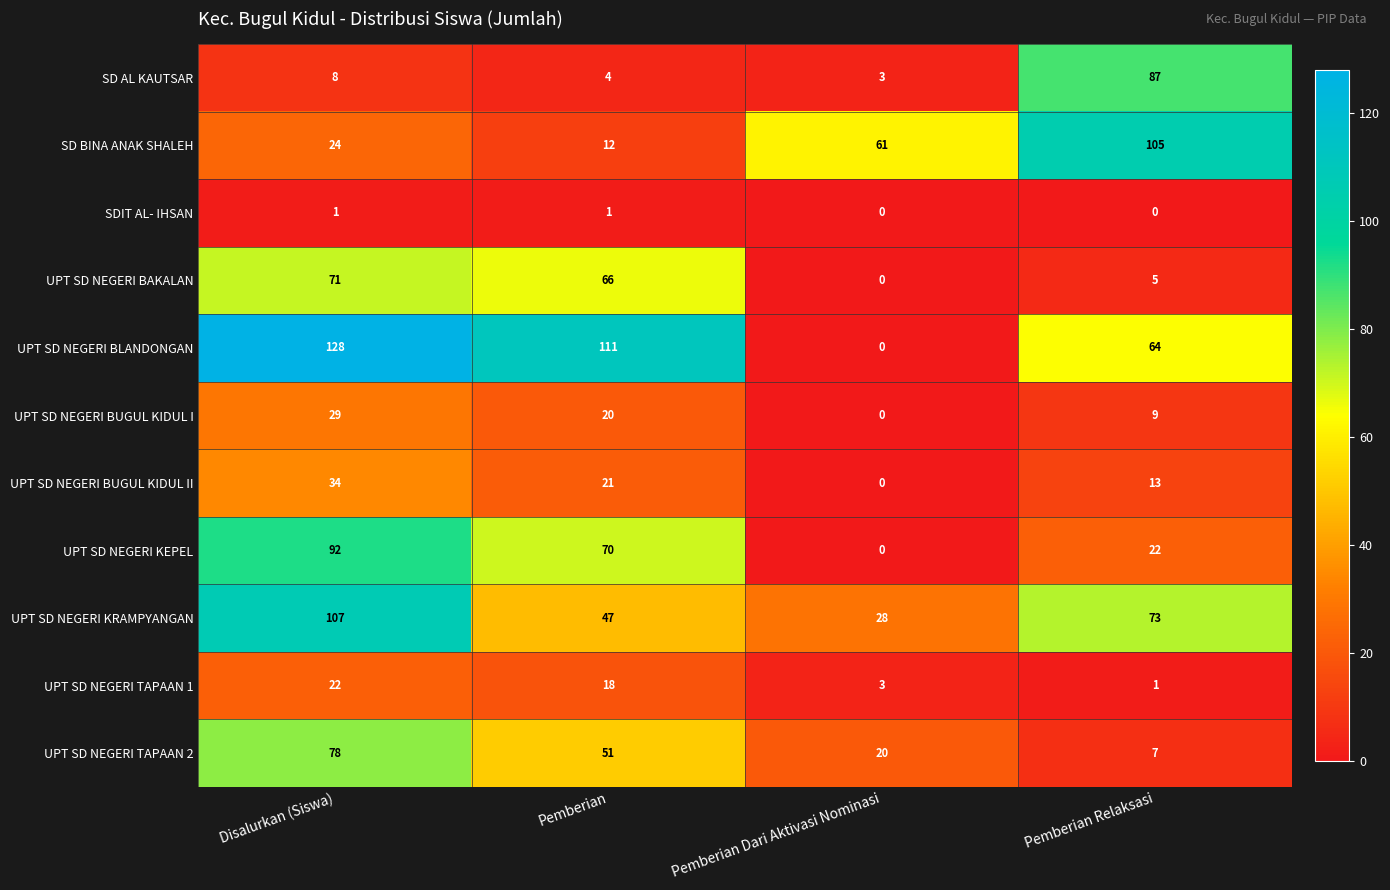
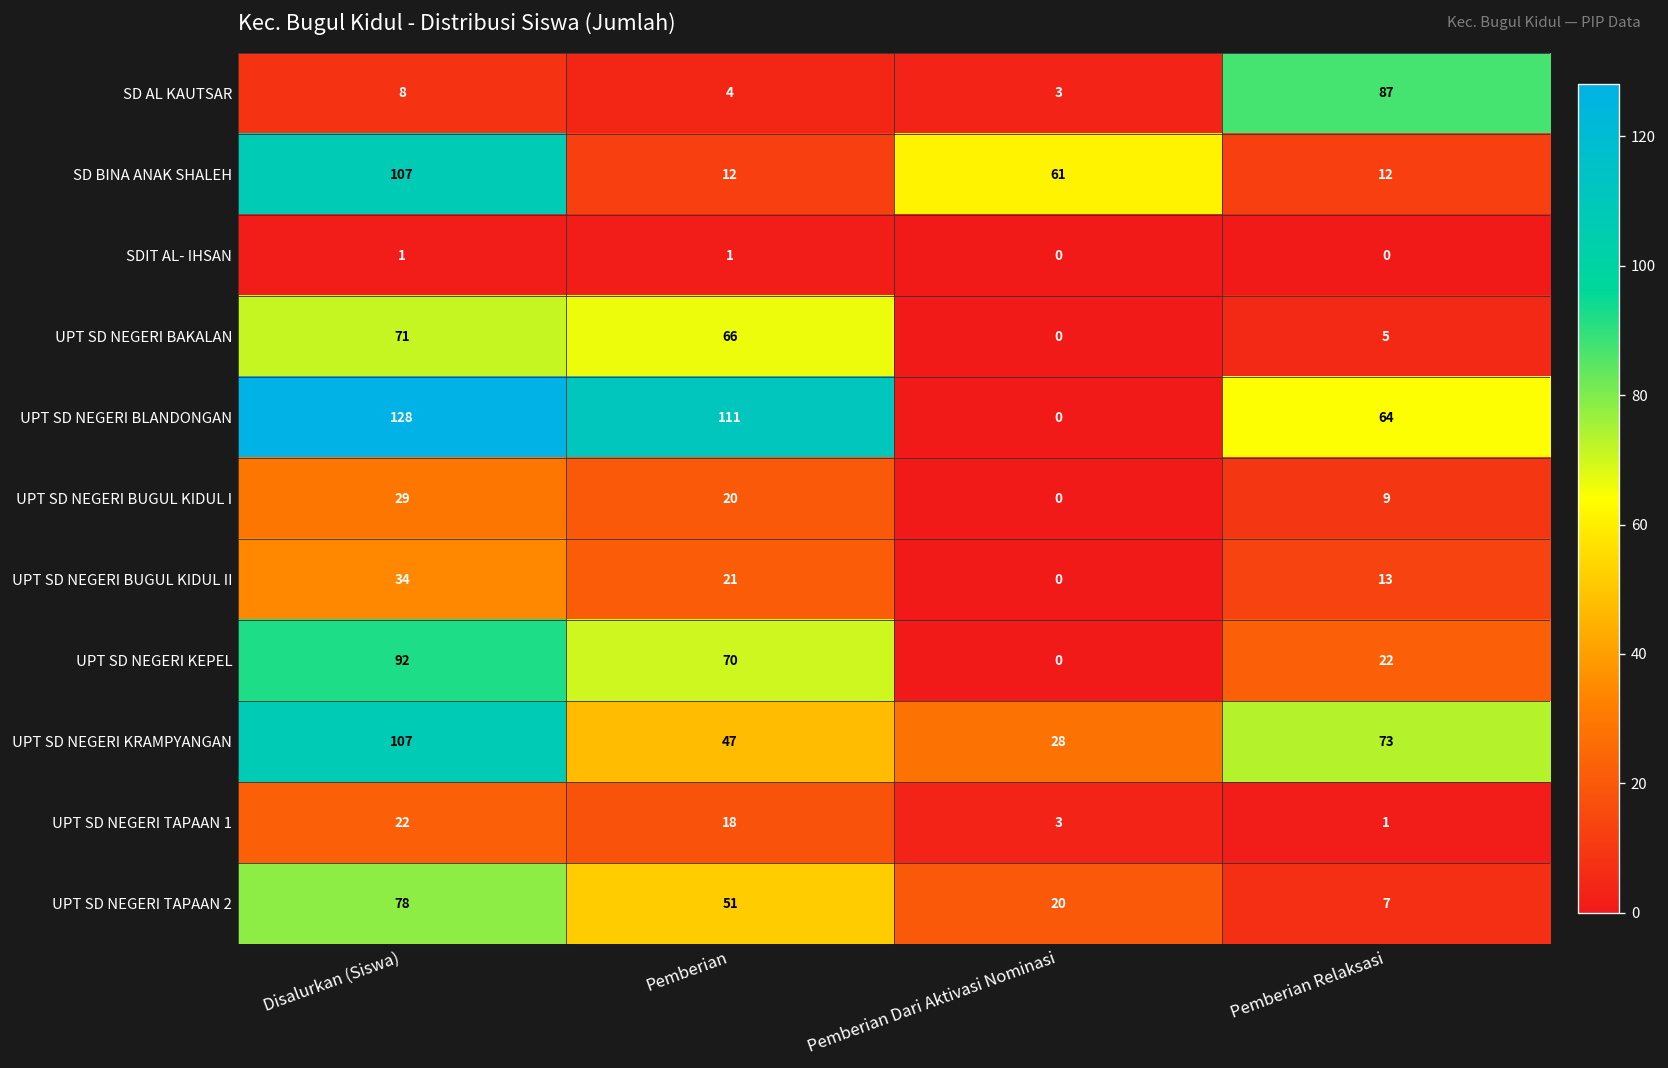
  {
    "SD AL KAUTSAR": {
      "Disalurkan (Siswa)": 8,
      "Pemberian": 4,
      "Pemberian Dari Aktivasi Nominasi": 3,
      "Pemberian Relaksasi": 87
    },
    "SD BINA ANAK SHALEH": {
-     "Disalurkan (Siswa)": 24,
+     "Disalurkan (Siswa)": 107,
      "Pemberian": 12,
      "Pemberian Dari Aktivasi Nominasi": 61,
-     "Pemberian Relaksasi": 105
+     "Pemberian Relaksasi": 12
    },
    "SDIT AL- IHSAN": {
      "Disalurkan (Siswa)": 1,
      "Pemberian": 1,
      "Pemberian Dari Aktivasi Nominasi": 0,
      "Pemberian Relaksasi": 0
    },
    "UPT SD NEGERI BAKALAN": {
      "Disalurkan (Siswa)": 71,
      "Pemberian": 66,
      "Pemberian Dari Aktivasi Nominasi": 0,
      "Pemberian Relaksasi": 5
    },
    "UPT SD NEGERI BLANDONGAN": {
      "Disalurkan (Siswa)": 128,
      "Pemberian": 111,
      "Pemberian Dari Aktivasi Nominasi": 0,
      "Pemberian Relaksasi": 64
    },
    "UPT SD NEGERI BUGUL KIDUL I": {
      "Disalurkan (Siswa)": 29,
      "Pemberian": 20,
      "Pemberian Dari Aktivasi Nominasi": 0,
      "Pemberian Relaksasi": 9
    },
    "UPT SD NEGERI BUGUL KIDUL II": {
      "Disalurkan (Siswa)": 34,
      "Pemberian": 21,
      "Pemberian Dari Aktivasi Nominasi": 0,
      "Pemberian Relaksasi": 13
    },
    "UPT SD NEGERI KEPEL": {
      "Disalurkan (Siswa)": 92,
      "Pemberian": 70,
      "Pemberian Dari Aktivasi Nominasi": 0,
      "Pemberian Relaksasi": 22
    },
    "UPT SD NEGERI KRAMPYANGAN": {
      "Disalurkan (Siswa)": 107,
      "Pemberian": 47,
      "Pemberian Dari Aktivasi Nominasi": 28,
      "Pemberian Relaksasi": 73
    },
    "UPT SD NEGERI TAPAAN 1": {
      "Disalurkan (Siswa)": 22,
      "Pemberian": 18,
      "Pemberian Dari Aktivasi Nominasi": 3,
      "Pemberian Relaksasi": 1
    },
    "UPT SD NEGERI TAPAAN 2": {
      "Disalurkan (Siswa)": 78,
      "Pemberian": 51,
      "Pemberian Dari Aktivasi Nominasi": 20,
      "Pemberian Relaksasi": 7
    }
  }
